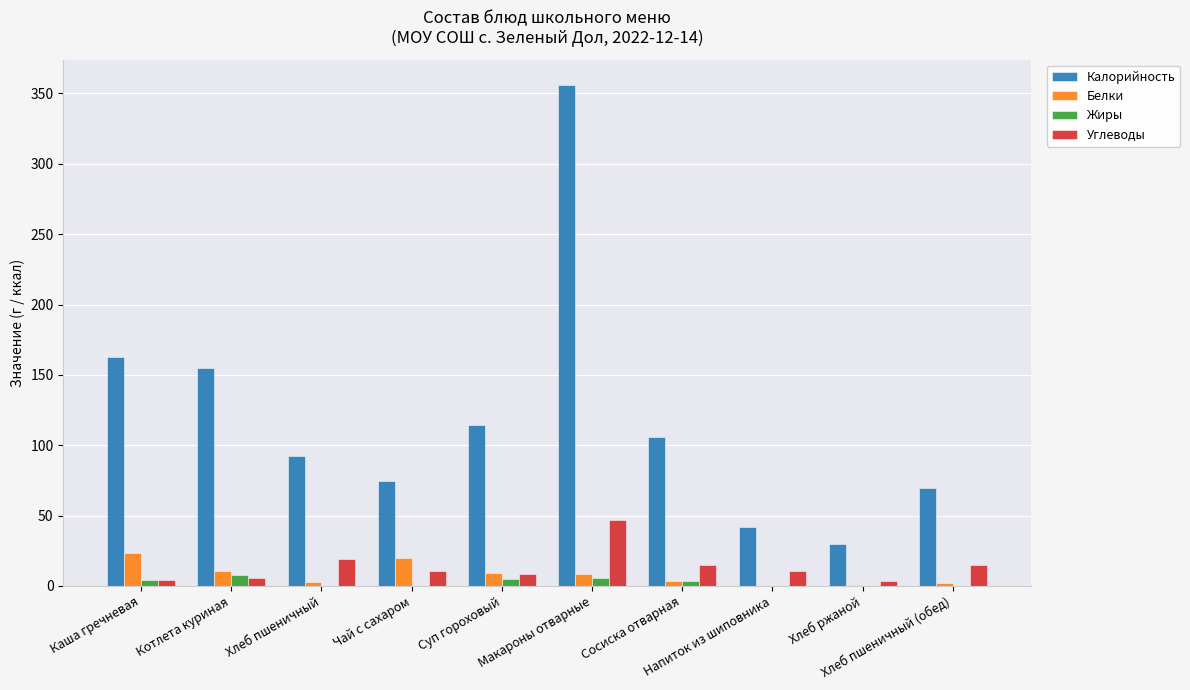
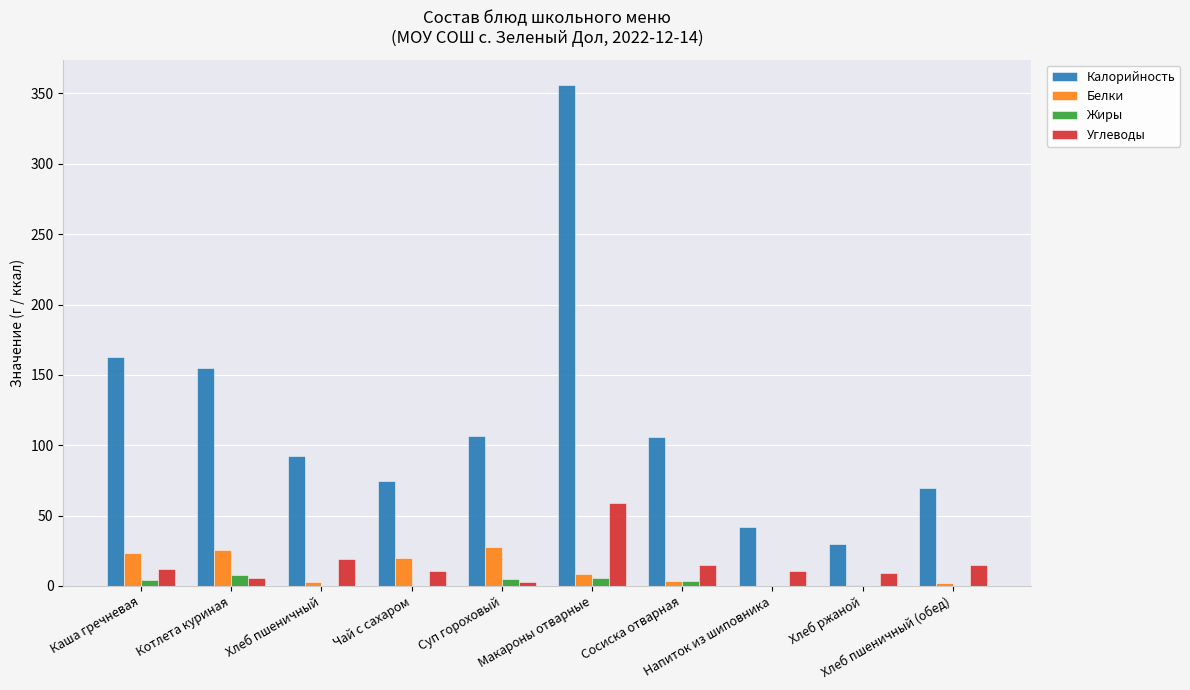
  {
    "Калорийность": {
      "Каша гречневая": 163,
      "Котлета куриная": 155,
      "Хлеб пшеничный": 92,
      "Чай с сахаром": 75,
-     "Суп гороховый": 114,
+     "Суп гороховый": 107,
      "Макароны отварные": 356,
      "Сосиска отварная": 106,
      "Напиток из шиповника": 42,
      "Хлеб ржаной": 30,
      "Хлеб пшеничный (обед)": 69
    },
    "Белки": {
      "Каша гречневая": 24,
-     "Котлета куриная": 11,
+     "Котлета куриная": 25,
      "Хлеб пшеничный": 3,
      "Чай с сахаром": 20,
-     "Суп гороховый": 9,
+     "Суп гороховый": 28,
      "Макароны отварные": 9,
      "Сосиска отварная": 3,
      "Хлеб пшеничный (обед)": 2
    },
    "Жиры": {
      "Каша гречневая": 4,
      "Котлета куриная": 8,
      "Чай с сахаром": 0,
      "Суп гороховый": 5,
      "Макароны отварные": 6,
      "Сосиска отварная": 4,
      "Напиток из шиповника": 0
    },
    "Углеводы": {
-     "Каша гречневая": 4,
+     "Каша гречневая": 12,
      "Котлета куриная": 5,
      "Хлеб пшеничный": 19,
      "Чай с сахаром": 11,
-     "Суп гороховый": 9,
-     "Макароны отварные": 47,
+     "Суп гороховый": 3,
+     "Макароны отварные": 59,
      "Сосиска отварная": 15,
      "Напиток из шиповника": 10,
-     "Хлеб ржаной": 3,
+     "Хлеб ржаной": 9,
      "Хлеб пшеничный (обед)": 15
    }
  }
